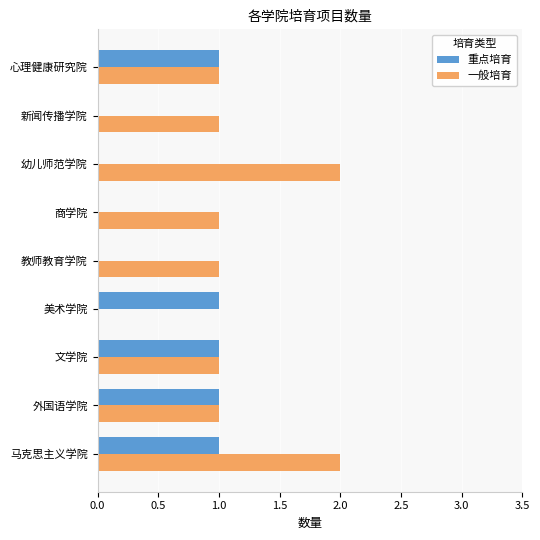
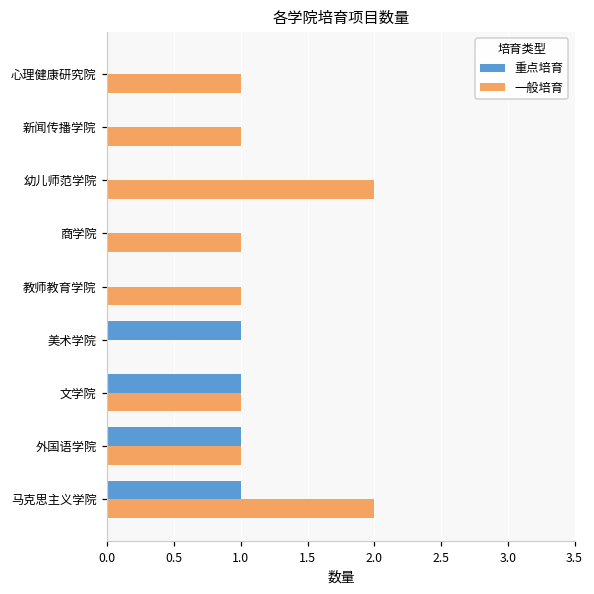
  {
    "重点培育": {
-     "心理健康研究院": 1,
+     "心理健康研究院": 0,
      "新闻传播学院": 0,
      "幼儿师范学院": 0,
      "商学院": 0,
      "教师教育学院": 0,
      "美术学院": 1,
      "文学院": 1,
      "外国语学院": 1,
      "马克思主义学院": 1
    },
    "一般培育": {
      "心理健康研究院": 1,
      "新闻传播学院": 1,
      "幼儿师范学院": 2,
      "商学院": 1,
      "教师教育学院": 1,
      "美术学院": 0,
      "文学院": 1,
      "外国语学院": 1,
      "马克思主义学院": 2
    }
  }
